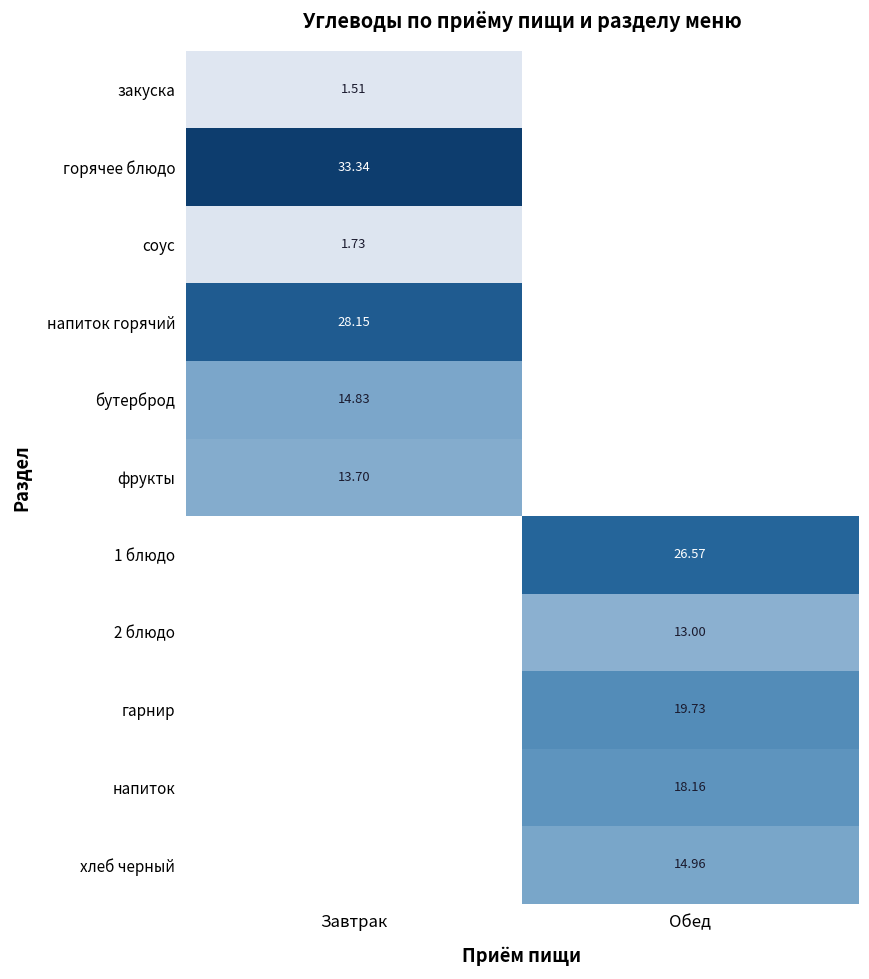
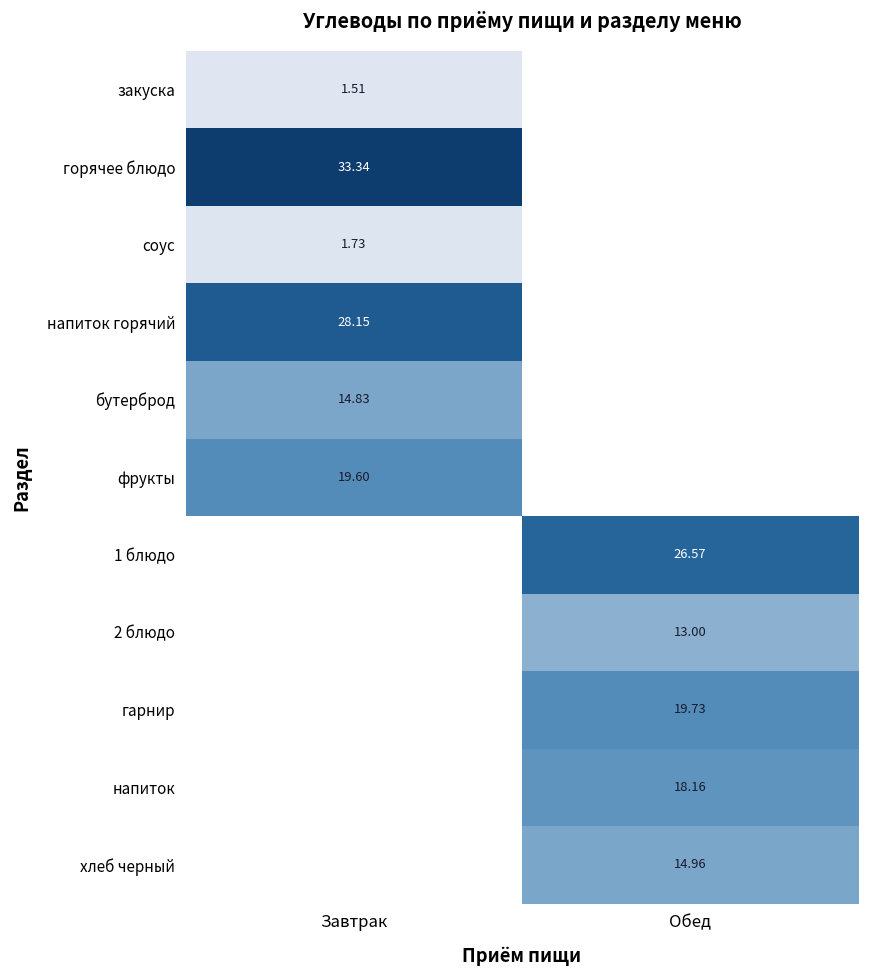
  {
    "закуска": {
      "Завтрак": 1.51
    },
    "горячее блюдо": {
      "Завтрак": 33.34
    },
    "соус": {
      "Завтрак": 1.73
    },
    "напиток горячий": {
      "Завтрак": 28.15
    },
    "бутерброд": {
      "Завтрак": 14.83
    },
    "фрукты": {
-     "Завтрак": 13.70
+     "Завтрак": 19.60
    },
    "1 блюдо": {
      "Обед": 26.57
    },
    "2 блюдо": {
      "Обед": 13.00
    },
    "гарнир": {
      "Обед": 19.73
    },
    "напиток": {
      "Обед": 18.16
    },
    "хлеб черный": {
      "Обед": 14.96
    }
  }
